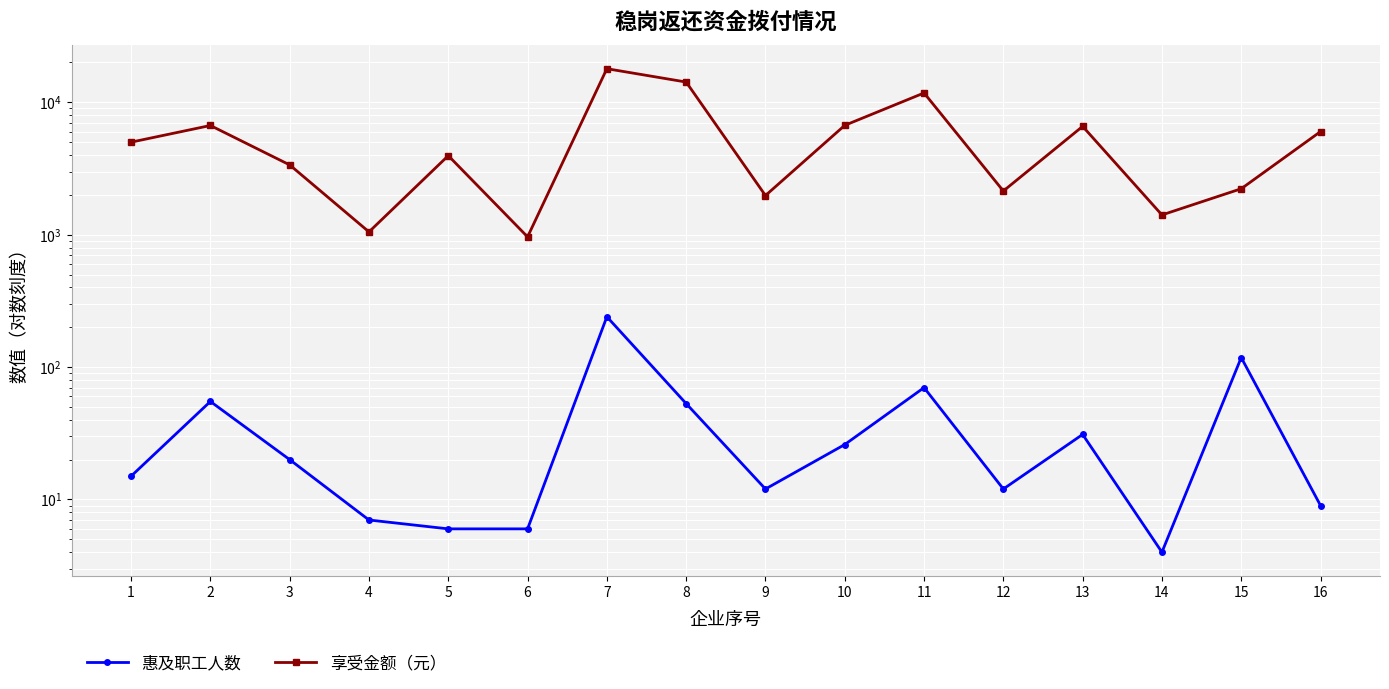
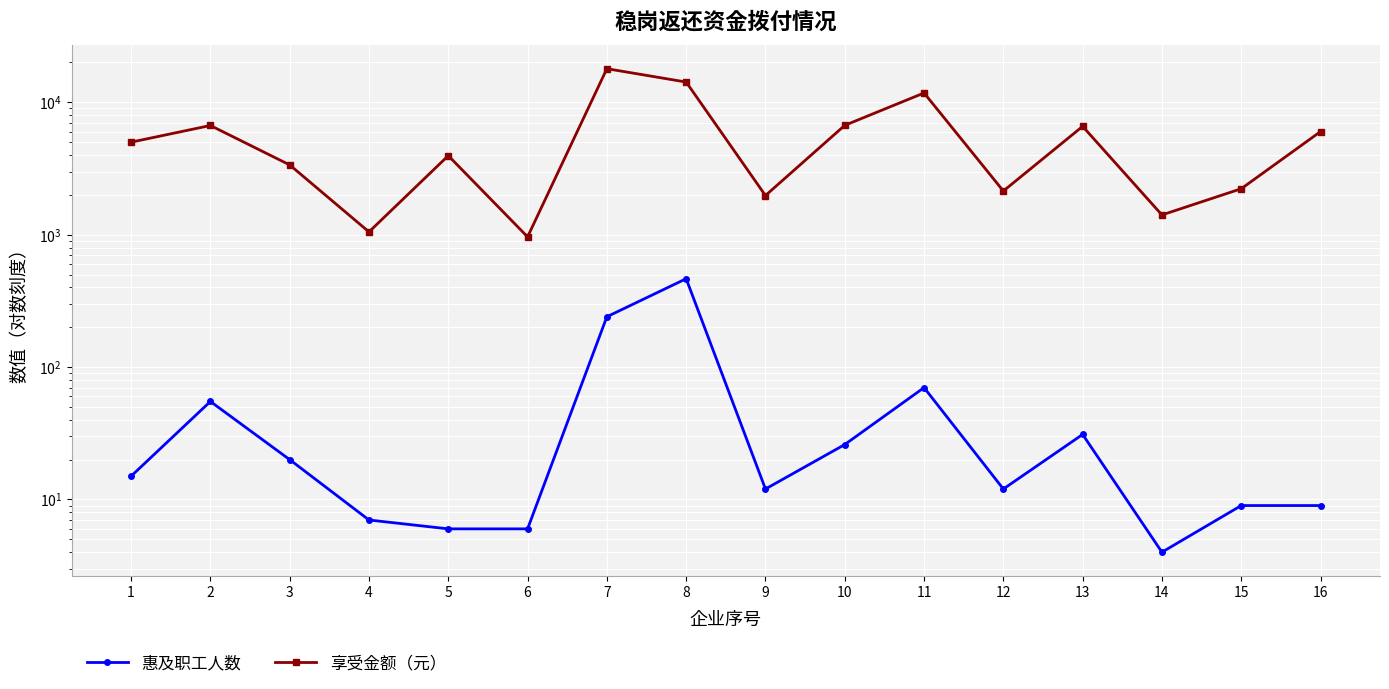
  {
    "惠及职工人数": {
      "1": 15,
      "2": 55,
      "3": 20,
      "4": 7,
      "5": 6,
      "6": 6,
      "7": 240,
-     "8": 53,
+     "8": 470,
      "9": 12,
      "10": 26,
      "11": 70,
      "12": 12,
      "13": 31,
      "14": 4,
-     "15": 120,
+     "15": 9,
      "16": 9
    },
    "享受金额（元）": {
      "1": 5000,
      "2": 7000,
      "3": 3400,
      "4": 1100,
      "5": 4000,
      "6": 1000,
      "7": 18000,
      "8": 14000,
      "9": 2000,
      "10": 7000,
      "11": 12000,
      "12": 2100,
      "13": 7000,
      "14": 1400,
      "15": 2200,
      "16": 6000
    }
  }
